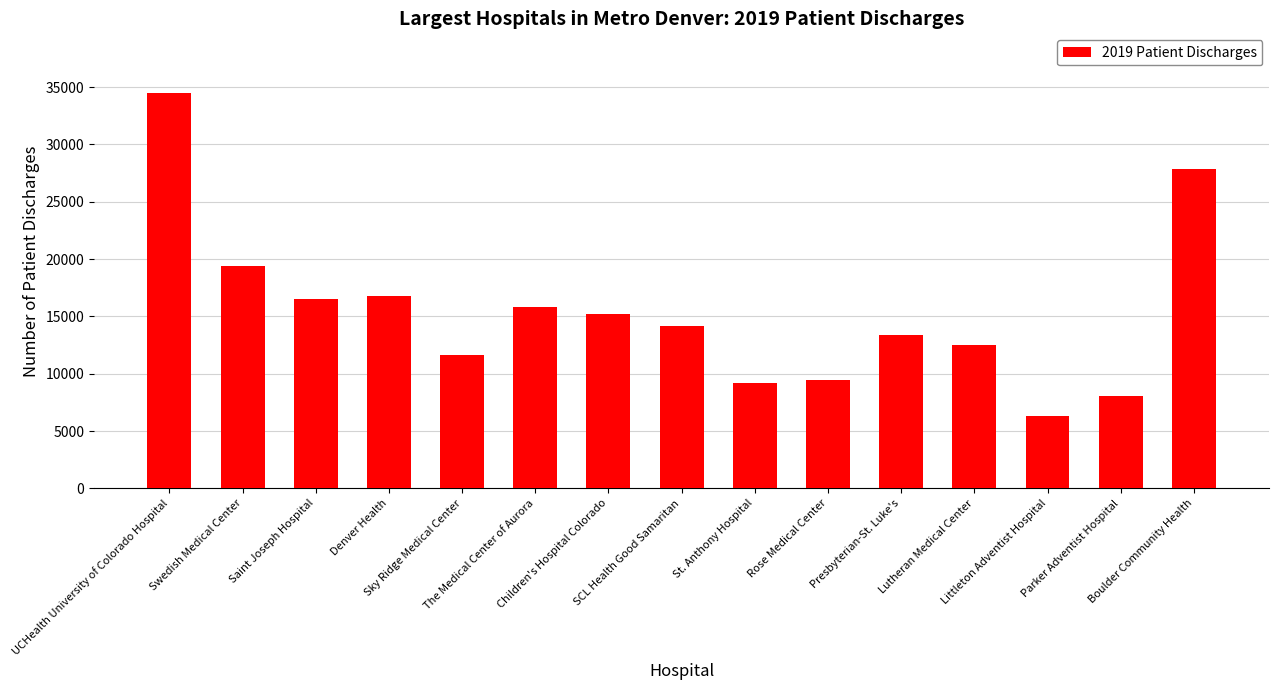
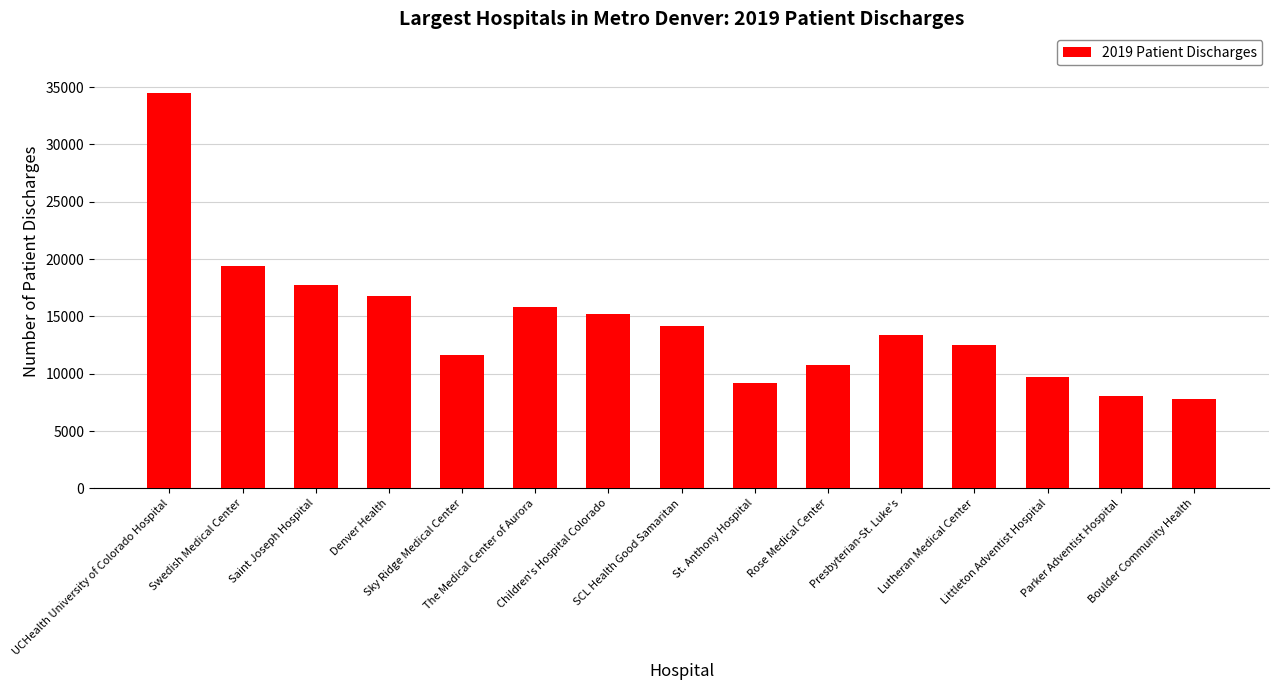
  {
    "UCHealth University of Colorado Hospital": 34500,
    "Swedish Medical Center": 19400,
-   "Saint Joseph Hospital": 16500,
+   "Saint Joseph Hospital": 17800,
    "Denver Health": 16800,
    "Sky Ridge Medical Center": 11700,
    "The Medical Center of Aurora": 15900,
    "Children's Hospital Colorado": 15200,
    "SCL Health Good Samaritan": 14200,
    "St. Anthony Hospital": 9200,
-   "Rose Medical Center": 9400,
+   "Rose Medical Center": 10800,
    "Presbyterian-St. Luke's": 13400,
    "Lutheran Medical Center": 12500,
-   "Littleton Adventist Hospital": 6300,
+   "Littleton Adventist Hospital": 9700,
    "Parker Adventist Hospital": 8100,
-   "Boulder Community Health": 27900
+   "Boulder Community Health": 7800
  }
